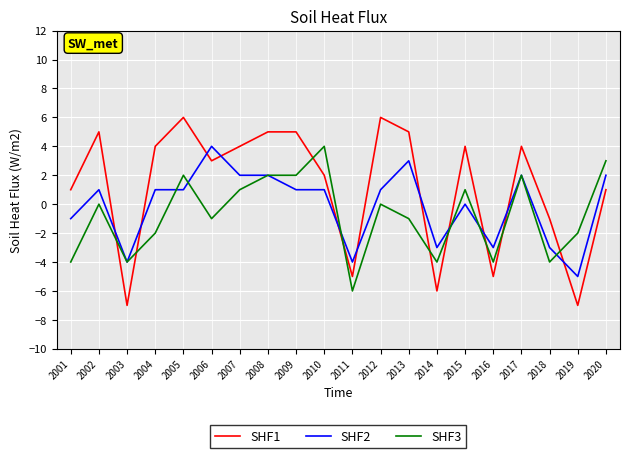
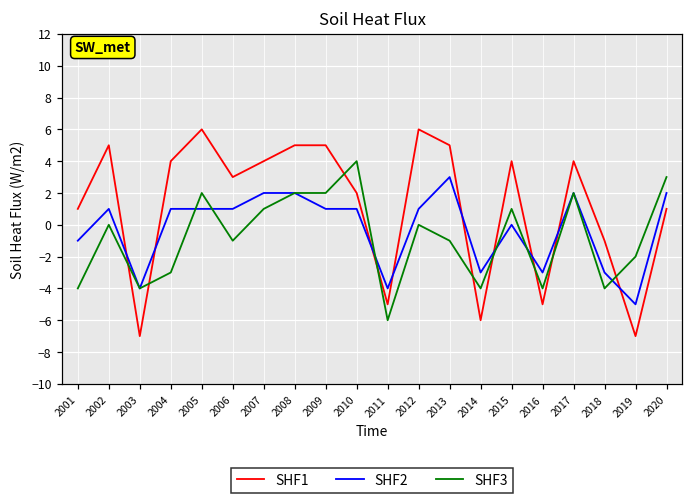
  {
    "SHF1": {
      "2001": 1,
      "2002": 5,
      "2003": -7,
      "2004": 4,
      "2005": 6,
      "2006": 3,
      "2007": 4,
      "2008": 5,
      "2009": 5,
      "2010": 2,
      "2011": -5,
      "2012": 6,
      "2013": 5,
      "2014": -6,
      "2015": 4,
      "2016": -5,
      "2017": 4,
      "2018": -1,
      "2019": -7,
      "2020": 1
    },
    "SHF2": {
      "2001": -1,
      "2002": 1,
      "2004": 1,
      "2005": 1,
-     "2006": 4,
+     "2006": 1,
      "2007": 2,
      "2009": 1,
      "2010": 1,
      "2011": -4,
      "2012": 1,
      "2013": 3,
      "2014": -3,
      "2015": 0,
      "2016": -3,
      "2018": -3,
      "2019": -5,
      "2020": 2
    },
    "SHF3": {
      "2001": -4,
      "2002": 0,
-     "2004": -2,
+     "2004": -3,
      "2005": 2,
      "2006": -1,
      "2007": 1,
      "2009": 2,
      "2010": 4,
      "2011": -6,
      "2012": 0,
      "2013": -1,
      "2014": -4,
      "2015": 1,
      "2016": -4,
      "2018": -4,
      "2019": -2,
      "2020": 3
    }
  }
